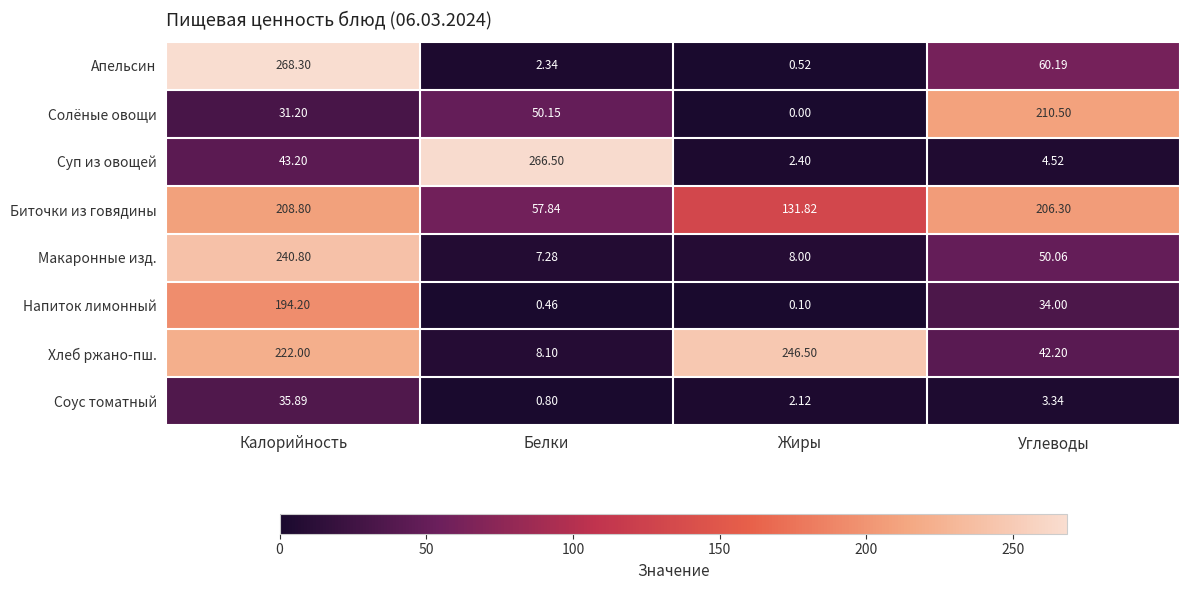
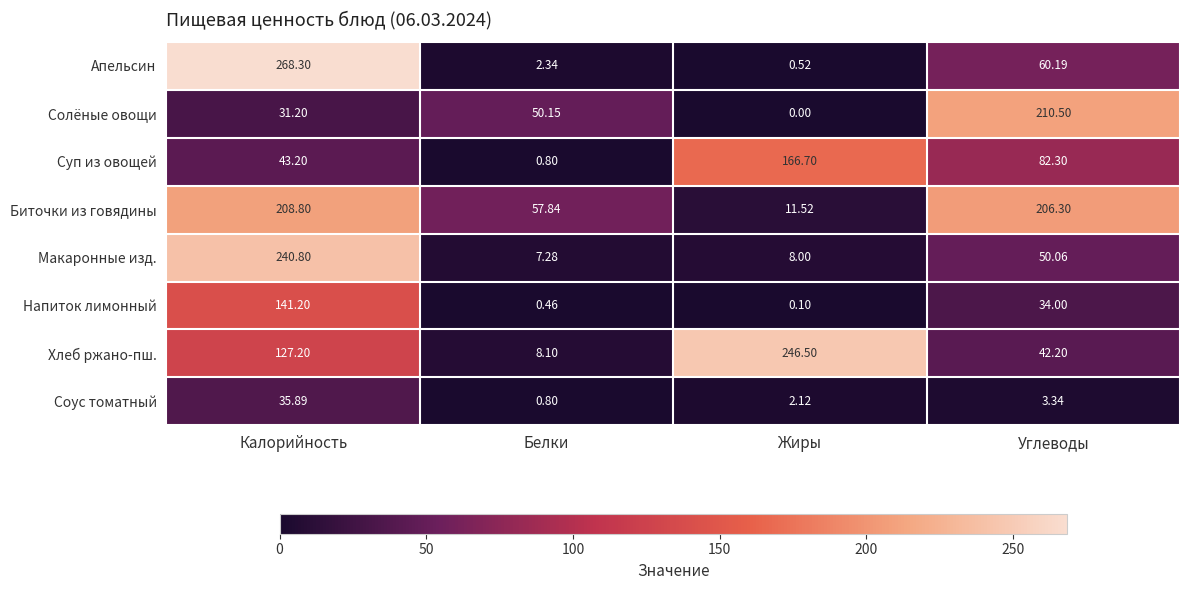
  {
    "Апельсин": {
      "Калорийность": 268.30,
      "Белки": 2.34,
      "Жиры": 0.52,
      "Углеводы": 60.19
    },
    "Солёные овощи": {
      "Калорийность": 31.20,
      "Белки": 50.15,
      "Жиры": 0.00,
      "Углеводы": 210.50
    },
    "Суп из овощей": {
      "Калорийность": 43.20,
-     "Белки": 266.50,
-     "Жиры": 2.40,
-     "Углеводы": 4.52
+     "Белки": 0.80,
+     "Жиры": 166.70,
+     "Углеводы": 82.30
    },
    "Биточки из говядины": {
      "Калорийность": 208.80,
      "Белки": 57.84,
-     "Жиры": 131.82,
+     "Жиры": 11.52,
      "Углеводы": 206.30
    },
    "Макаронные изд.": {
      "Калорийность": 240.80,
      "Белки": 7.28,
      "Жиры": 8.00,
      "Углеводы": 50.06
    },
    "Напиток лимонный": {
-     "Калорийность": 194.20,
+     "Калорийность": 141.20,
      "Белки": 0.46,
      "Жиры": 0.10,
      "Углеводы": 34.00
    },
    "Хлеб ржано-пш.": {
-     "Калорийность": 222.00,
+     "Калорийность": 127.20,
      "Белки": 8.10,
      "Жиры": 246.50,
      "Углеводы": 42.20
    },
    "Соус томатный": {
      "Калорийность": 35.89,
      "Белки": 0.80,
      "Жиры": 2.12,
      "Углеводы": 3.34
    }
  }
